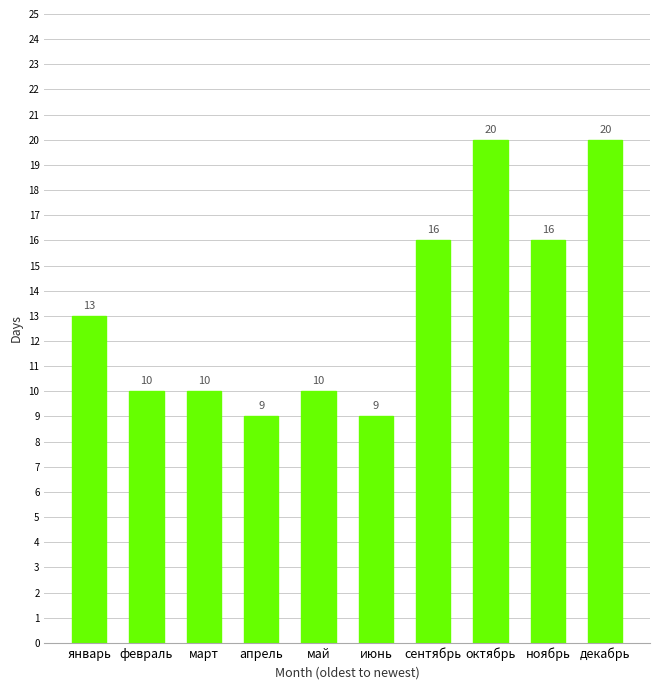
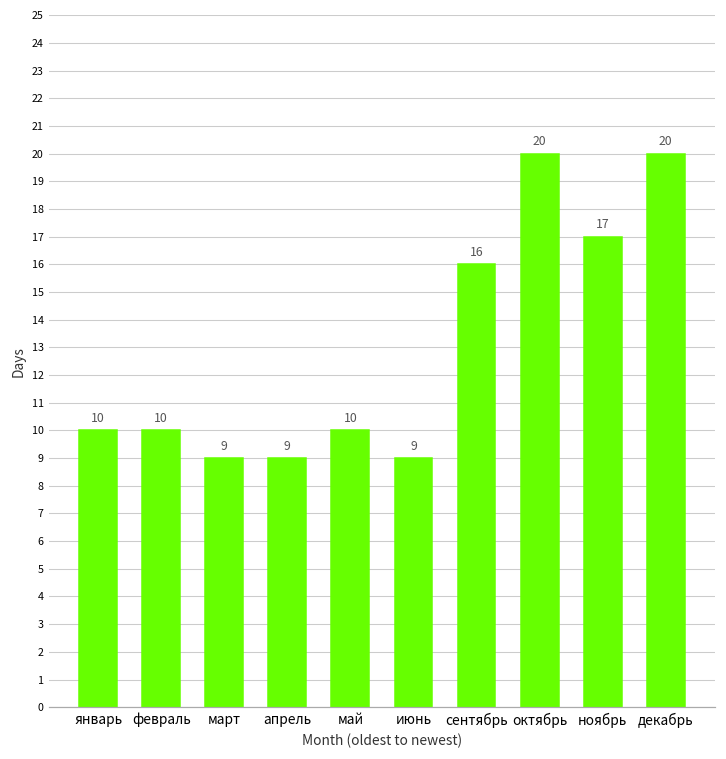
  {
-   "январь": 13,
+   "январь": 10,
    "февраль": 10,
-   "март": 10,
+   "март": 9,
    "апрель": 9,
    "май": 10,
    "июнь": 9,
    "сентябрь": 16,
    "октябрь": 20,
-   "ноябрь": 16,
+   "ноябрь": 17,
    "декабрь": 20
  }
